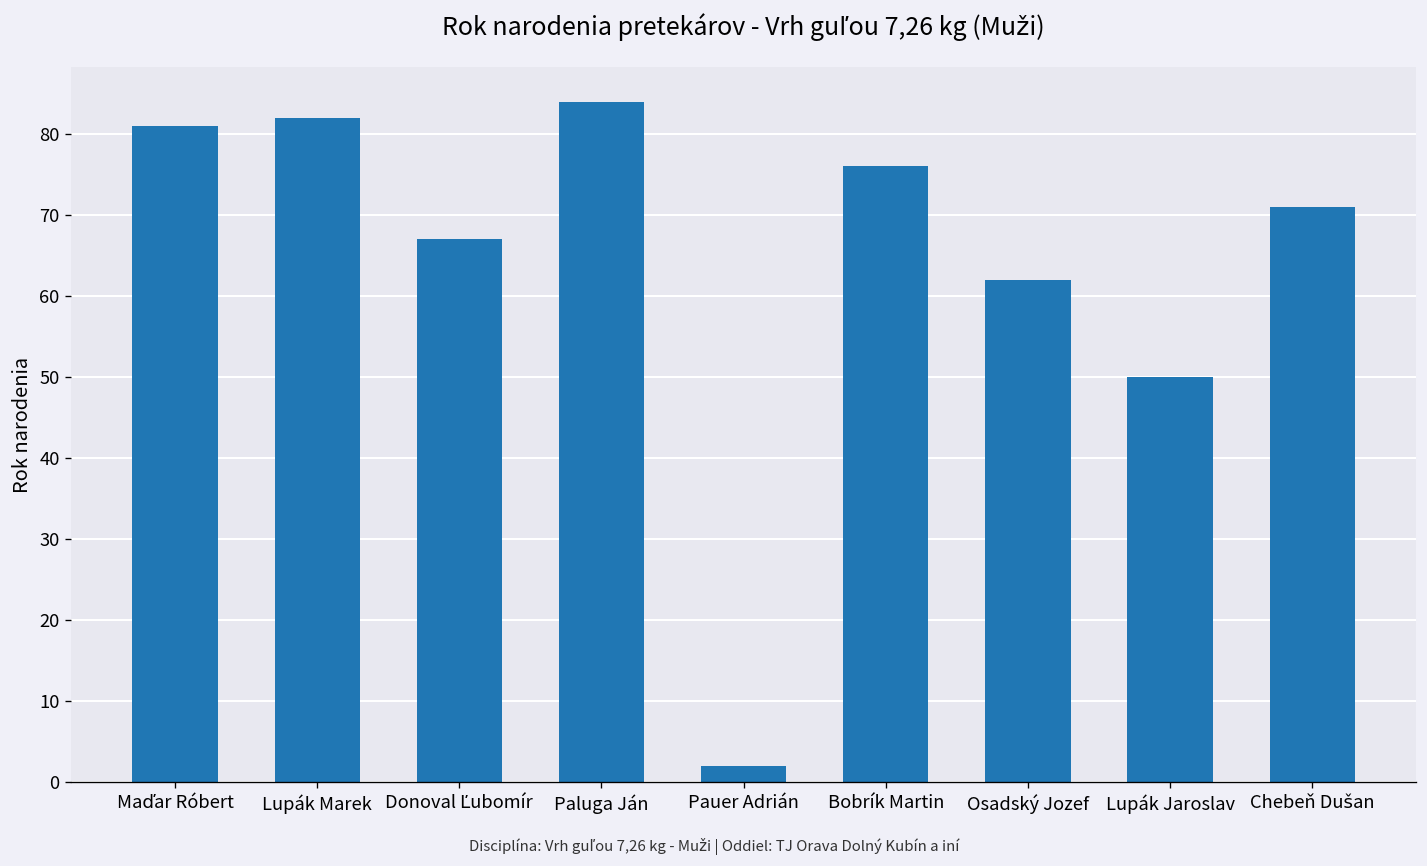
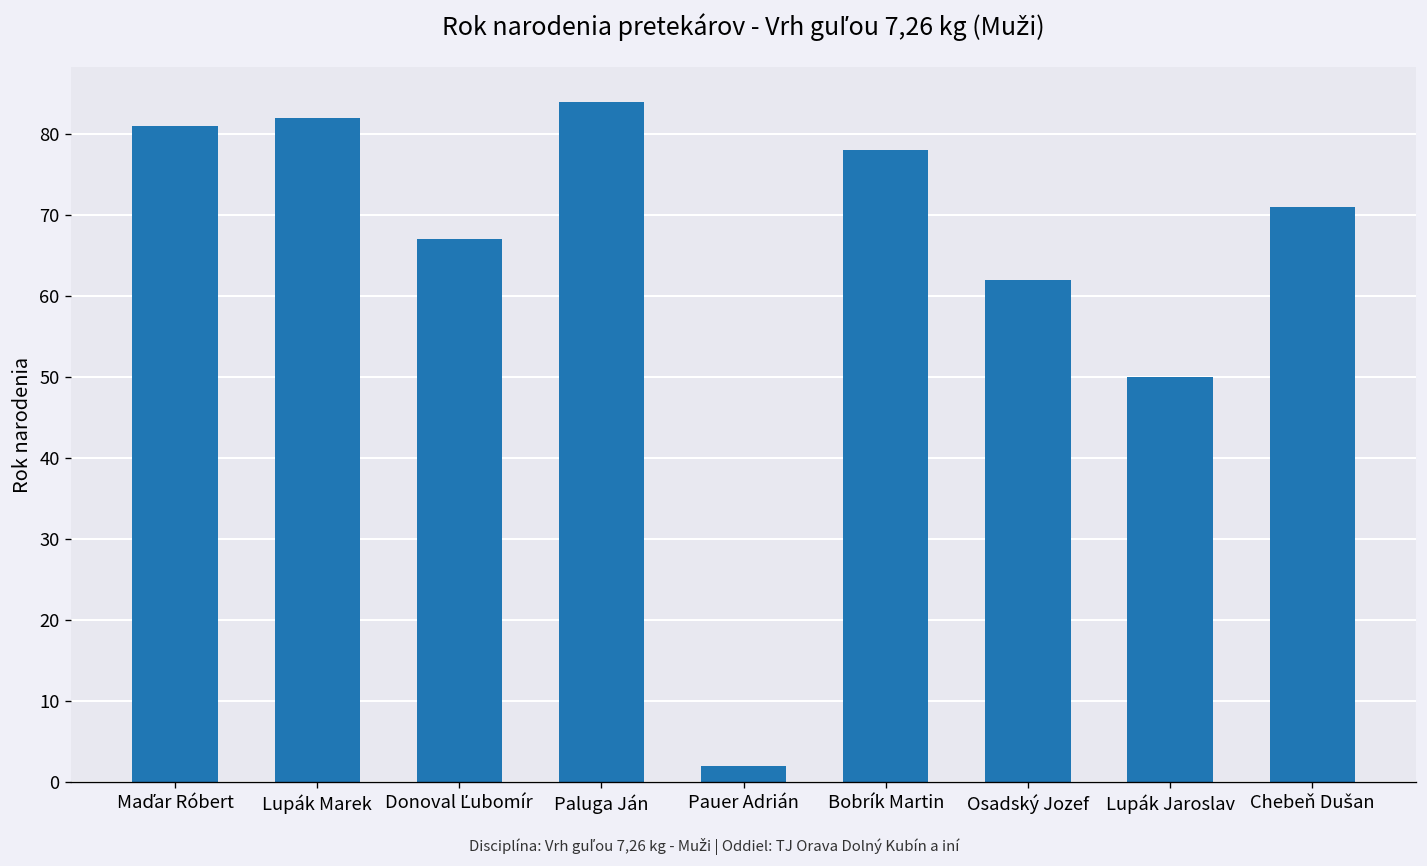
  {
    "Maďar Róbert": 81,
    "Lupák Marek": 82,
    "Donoval Ľubomír": 67,
    "Paluga Ján": 84,
    "Pauer Adrián": 2,
-   "Bobrík Martin": 76,
+   "Bobrík Martin": 78,
    "Osadský Jozef": 62,
    "Lupák Jaroslav": 50,
    "Chebeň Dušan": 71
  }
